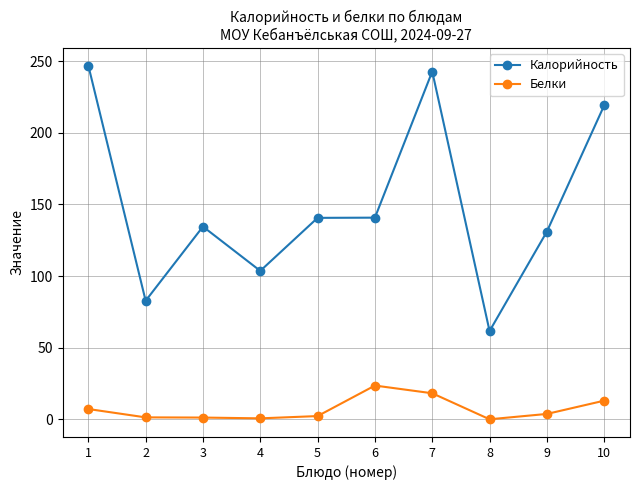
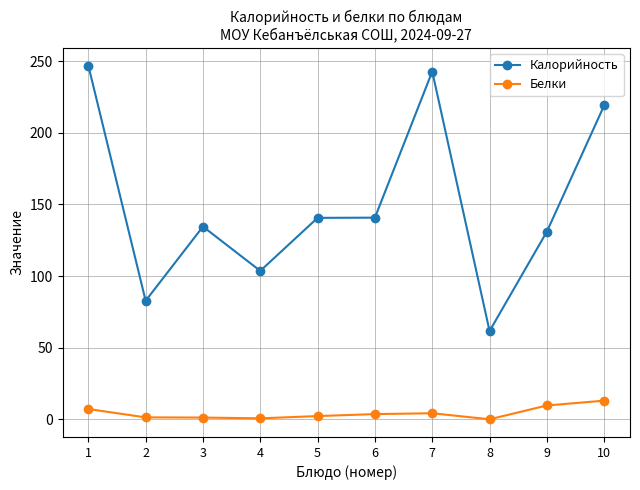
  {
    "Калорийность": {
      "1": 247,
      "2": 83,
      "3": 135,
      "4": 104,
      "5": 141,
      "6": 141,
      "7": 243,
      "8": 62,
      "9": 131,
      "10": 219
    },
    "Белки": {
      "1": 7,
      "2": 1,
      "3": 1,
      "4": 1,
      "5": 2,
-     "6": 24,
-     "7": 18,
+     "6": 4,
+     "7": 4,
      "8": 0,
-     "9": 4,
+     "9": 10,
      "10": 13
    }
  }
